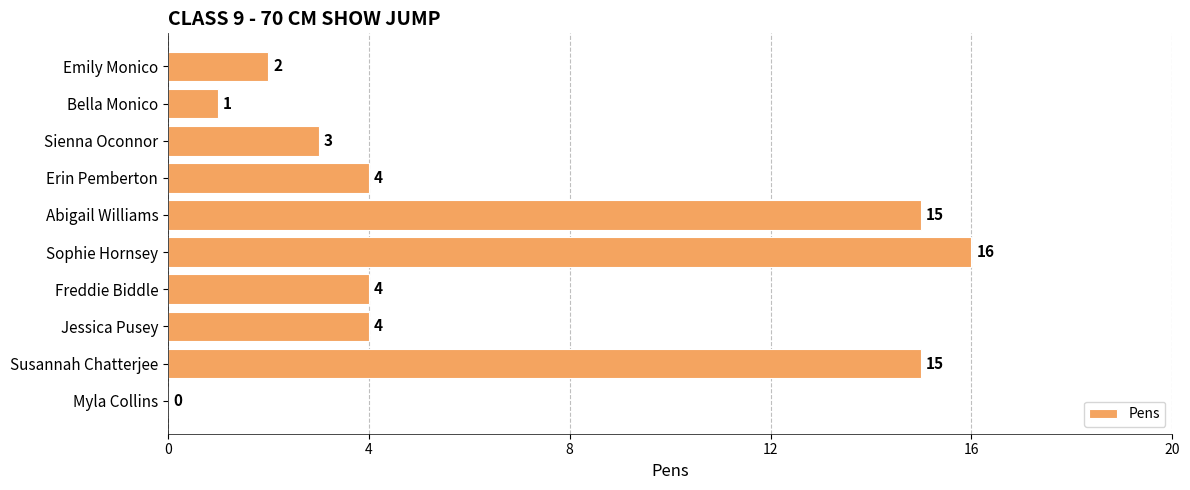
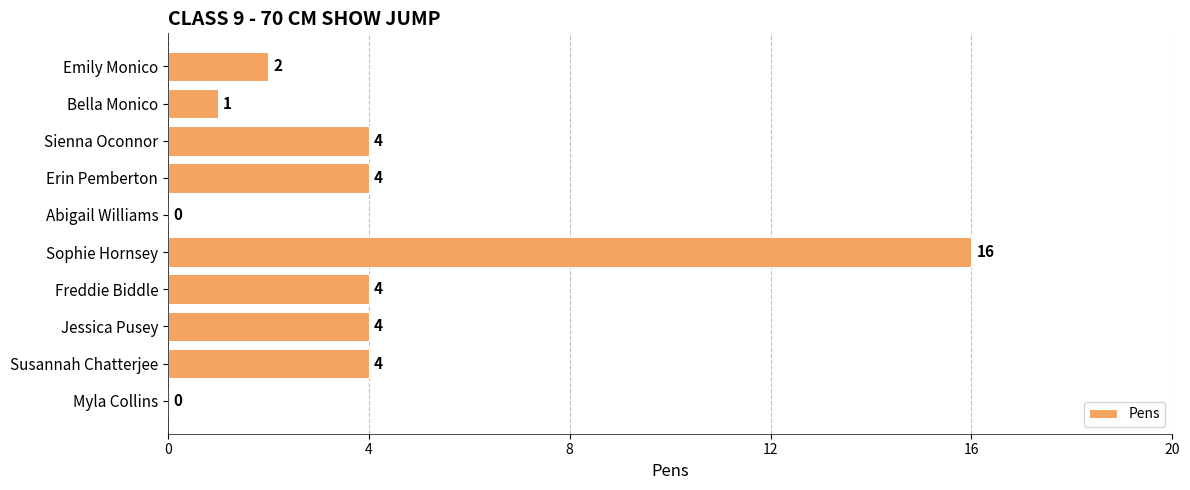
  {
    "Emily Monico": 2,
    "Bella Monico": 1,
-   "Sienna Oconnor": 3,
+   "Sienna Oconnor": 4,
    "Erin Pemberton": 4,
-   "Abigail Williams": 15,
+   "Abigail Williams": 0,
    "Sophie Hornsey": 16,
    "Freddie Biddle": 4,
    "Jessica Pusey": 4,
-   "Susannah Chatterjee": 15,
+   "Susannah Chatterjee": 4,
    "Myla Collins": 0
  }
